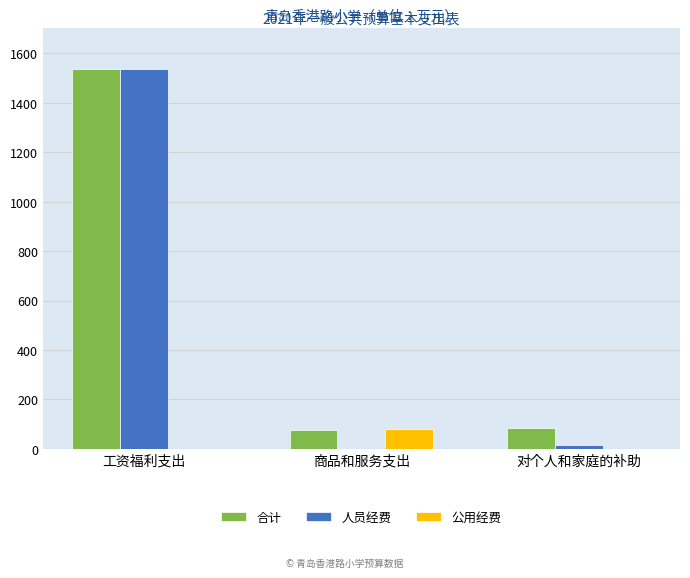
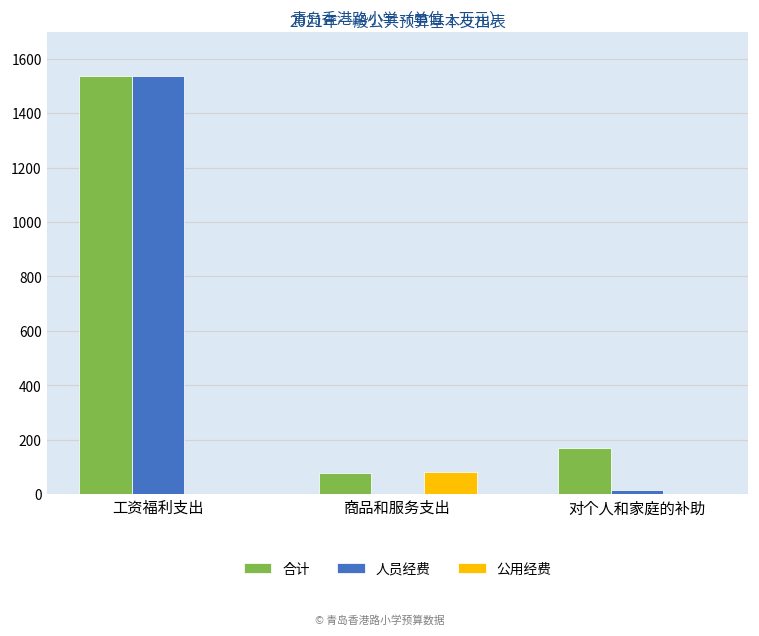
  {
    "合计": {
      "工资福利支出": 1540,
      "商品和服务支出": 80,
-     "对个人和家庭的补助": 90
+     "对个人和家庭的补助": 170
    },
    "人员经费": {
      "工资福利支出": 1540,
      "商品和服务支出": 0,
      "对个人和家庭的补助": 20
    },
    "公用经费": {
      "工资福利支出": 0,
      "商品和服务支出": 80,
      "对个人和家庭的补助": 0
    }
  }
